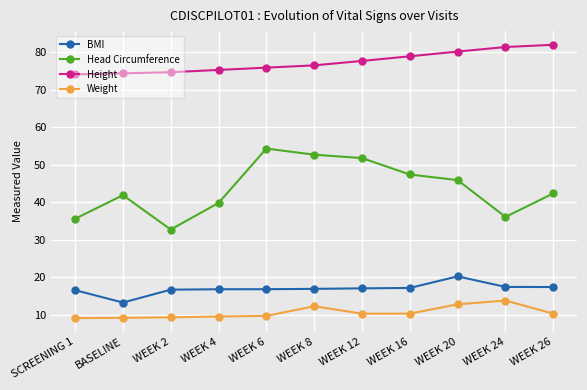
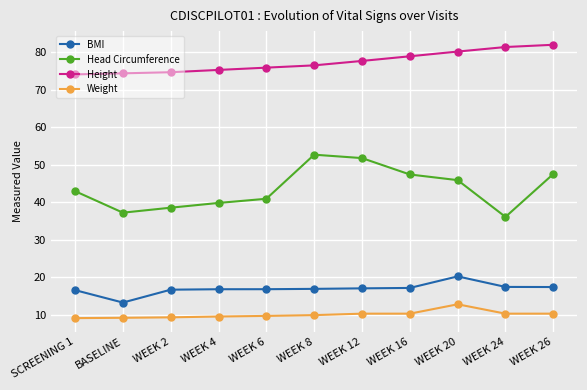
  {
    "BMI": {
      "SCREENING 1": 17,
      "BASELINE": 13,
      "WEEK 2": 17,
      "WEEK 4": 17,
      "WEEK 6": 17,
      "WEEK 8": 17,
      "WEEK 12": 17,
      "WEEK 16": 17,
      "WEEK 20": 20,
      "WEEK 24": 17,
      "WEEK 26": 17
    },
    "Head Circumference": {
-     "SCREENING 1": 36,
-     "BASELINE": 42,
-     "WEEK 2": 33,
+     "SCREENING 1": 43,
+     "BASELINE": 37,
+     "WEEK 2": 39,
      "WEEK 4": 40,
-     "WEEK 6": 54,
+     "WEEK 6": 41,
      "WEEK 8": 53,
      "WEEK 12": 52,
      "WEEK 16": 47,
      "WEEK 20": 46,
      "WEEK 24": 36,
-     "WEEK 26": 42
+     "WEEK 26": 48
    },
    "Height": {
      "WEEK 4": 75,
      "WEEK 6": 76,
      "WEEK 8": 77,
      "WEEK 12": 78,
      "WEEK 16": 79,
      "WEEK 20": 80,
      "WEEK 24": 81,
      "WEEK 26": 82
    },
    "Weight": {
      "SCREENING 1": 9,
      "BASELINE": 9,
      "WEEK 2": 9,
      "WEEK 4": 10,
      "WEEK 6": 10,
-     "WEEK 8": 12,
+     "WEEK 8": 10,
      "WEEK 12": 10,
      "WEEK 16": 10,
      "WEEK 20": 13,
-     "WEEK 24": 14,
+     "WEEK 24": 10,
      "WEEK 26": 10
    }
  }
